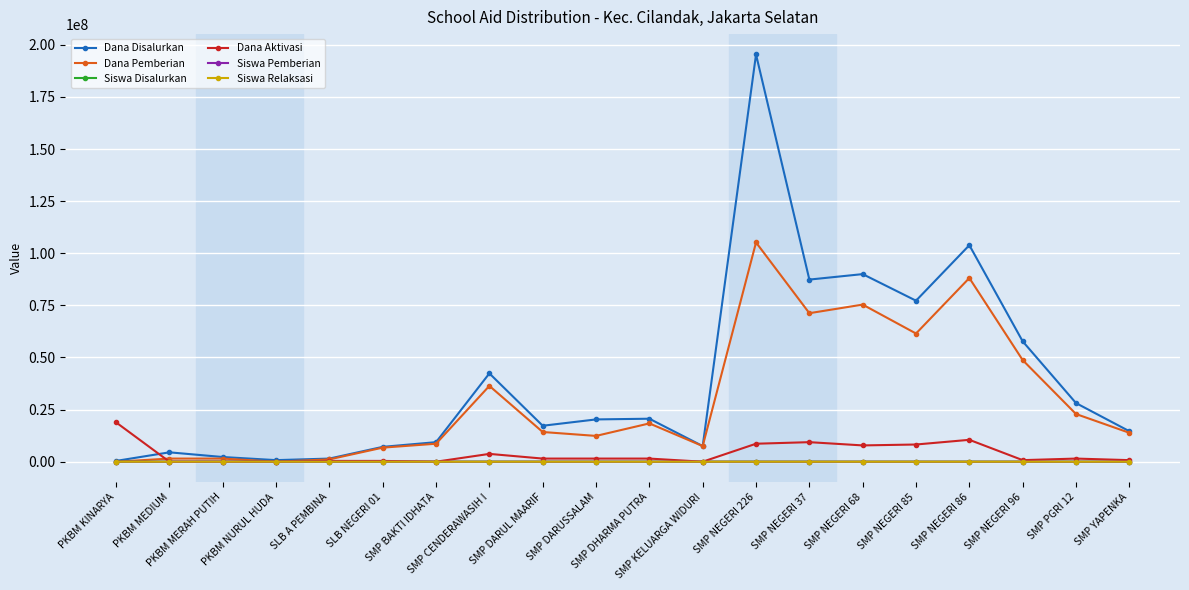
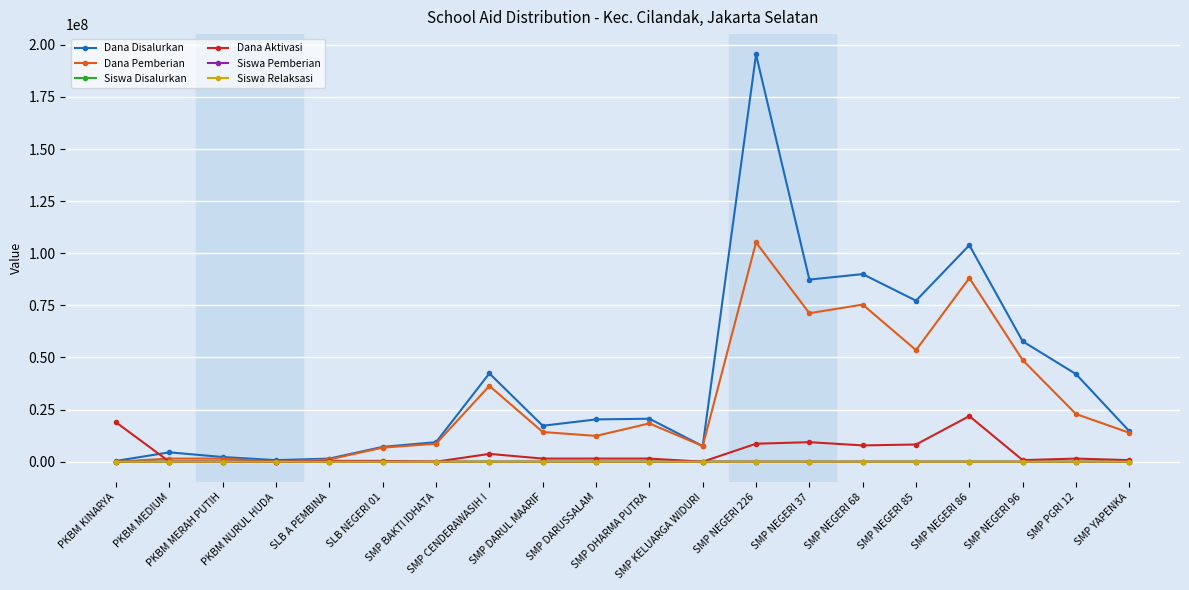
  {
    "Dana Disalurkan": {
      "PKBM MEDIUM": 5000000,
      "SMP CENDERAWASIH I": 42000000,
      "SMP DARUL MAARIF": 17000000,
      "SMP DARUSSALAM": 20000000,
      "SMP DHARMA PUTRA": 21000000,
      "SMP NEGERI 226": 195000000,
      "SMP NEGERI 37": 87000000,
      "SMP NEGERI 68": 90000000,
      "SMP NEGERI 85": 77000000,
      "SMP NEGERI 86": 104000000,
      "SMP NEGERI 96": 58000000,
-     "SMP PGRI 12": 28000000
+     "SMP PGRI 12": 42000000
    },
    "Dana Pemberian": {
      "PKBM MEDIUM": 2000000,
      "SMP CENDERAWASIH I": 36000000,
      "SMP DARUL MAARIF": 14000000,
      "SMP DARUSSALAM": 12000000,
      "SMP DHARMA PUTRA": 18000000,
      "SMP NEGERI 226": 105000000,
      "SMP NEGERI 37": 71000000,
      "SMP NEGERI 68": 75000000,
-     "SMP NEGERI 85": 62000000,
+     "SMP NEGERI 85": 54000000,
      "SMP NEGERI 86": 88000000,
      "SMP NEGERI 96": 49000000,
      "SMP PGRI 12": 23000000
    },
    "Siswa Relaksasi": {
      "SMP CENDERAWASIH I": 0,
      "SMP DARUL MAARIF": 0,
      "SMP DARUSSALAM": 0,
      "SMP DHARMA PUTRA": 0,
      "SMP NEGERI 226": 0,
      "SMP NEGERI 37": 0,
      "SMP NEGERI 68": 0,
      "SMP NEGERI 85": 0,
      "SMP NEGERI 86": 0,
      "SMP PGRI 12": 0
    },
    "Dana Aktivasi": {
      "PKBM KINARYA": 19000000,
      "SMP CENDERAWASIH I": 4000000,
      "SMP DARUL MAARIF": 2000000,
      "SMP DARUSSALAM": 2000000,
      "SMP DHARMA PUTRA": 2000000,
      "SMP NEGERI 226": 9000000,
      "SMP NEGERI 37": 9000000,
      "SMP NEGERI 68": 8000000,
      "SMP NEGERI 85": 8000000,
-     "SMP NEGERI 86": 11000000,
+     "SMP NEGERI 86": 22000000,
      "SMP PGRI 12": 2000000
    }
  }
